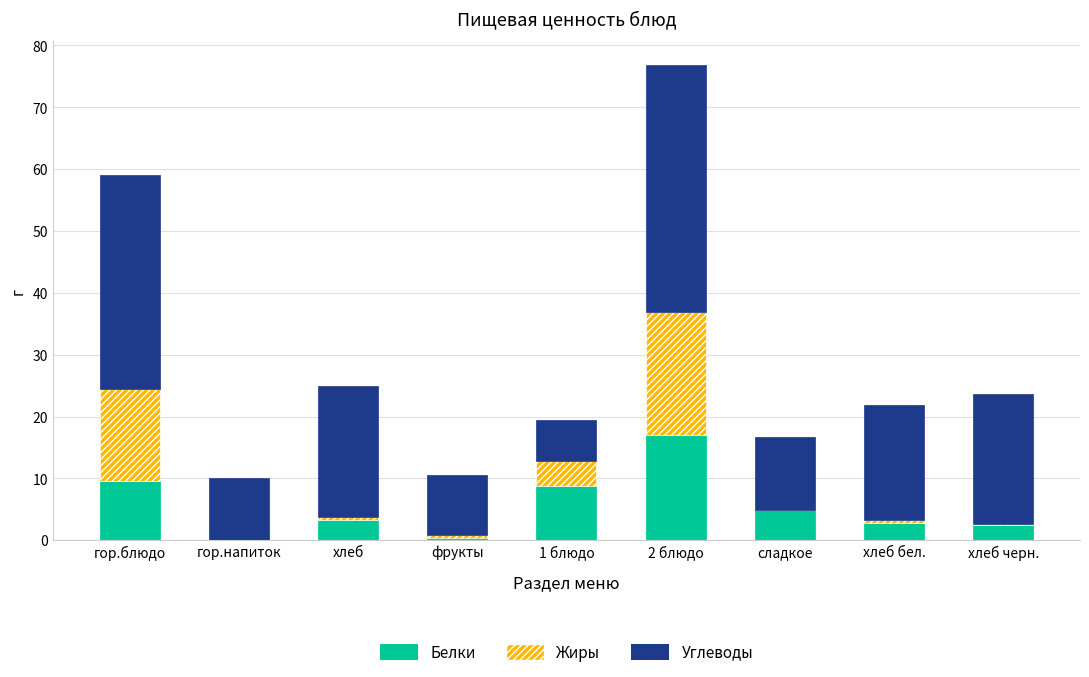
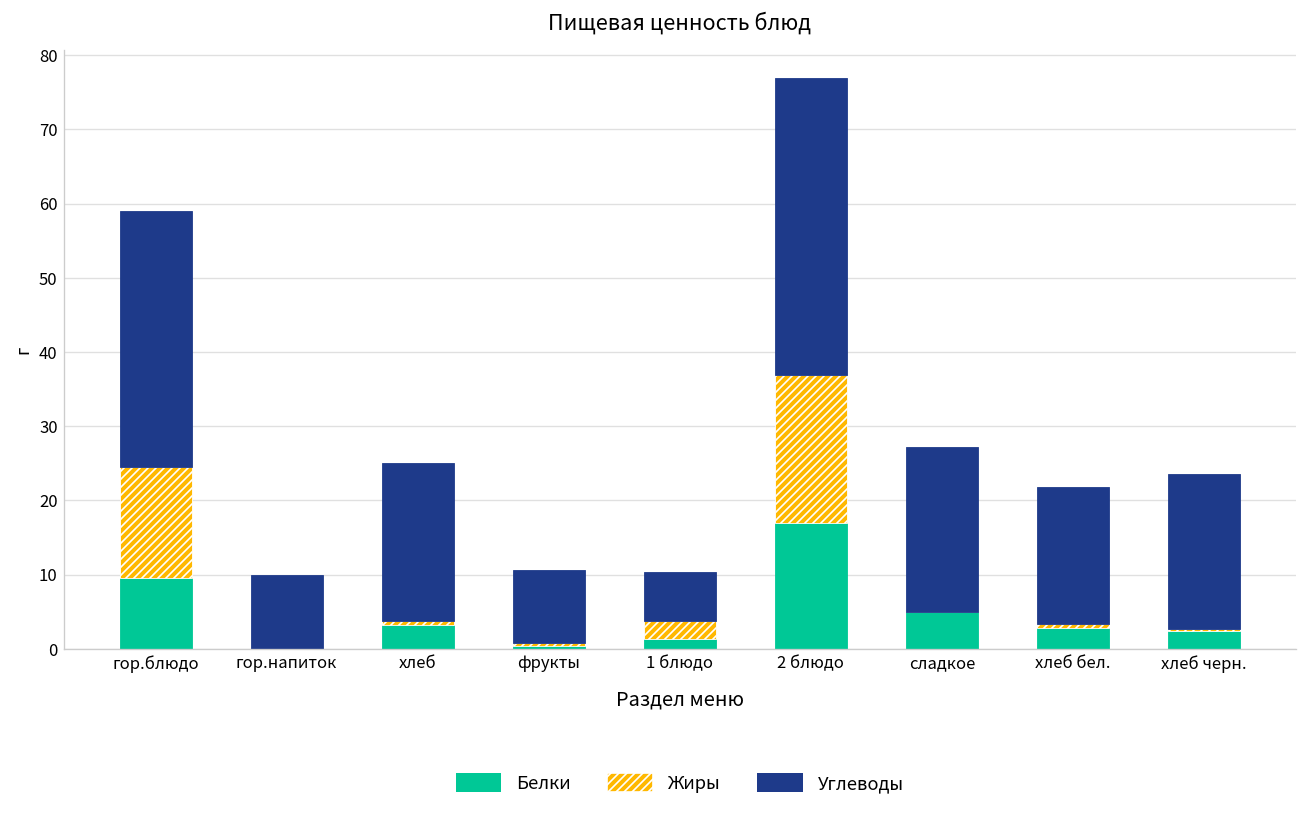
  {
    "Белки": {
      "гор.блюдо": 10,
      "гор.напиток": 0,
      "хлеб": 3,
-     "1 блюдо": 9,
+     "1 блюдо": 1,
      "2 блюдо": 17,
      "сладкое": 5,
      "хлеб бел.": 3,
      "хлеб черн.": 2
    },
    "Жиры": {
      "гор.блюдо": 15,
      "гор.напиток": 0,
      "хлеб": 1,
-     "1 блюдо": 4,
+     "1 блюдо": 2,
      "2 блюдо": 20,
      "сладкое": 0,
      "хлеб бел.": 0
    },
    "Углеводы": {
      "гор.блюдо": 35,
      "гор.напиток": 10,
      "хлеб": 21,
      "фрукты": 10,
      "1 блюдо": 7,
      "2 блюдо": 40,
-     "сладкое": 12,
+     "сладкое": 22,
      "хлеб бел.": 19,
      "хлеб черн.": 21
    }
  }
